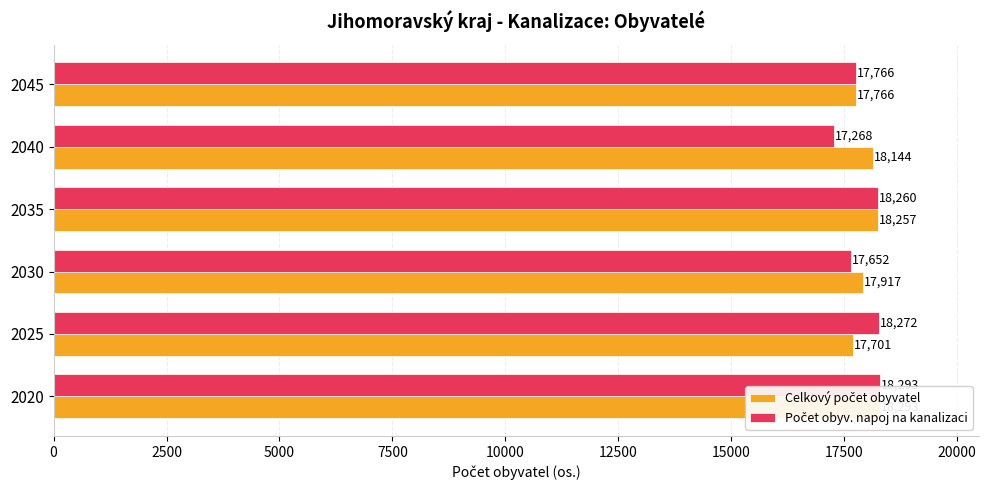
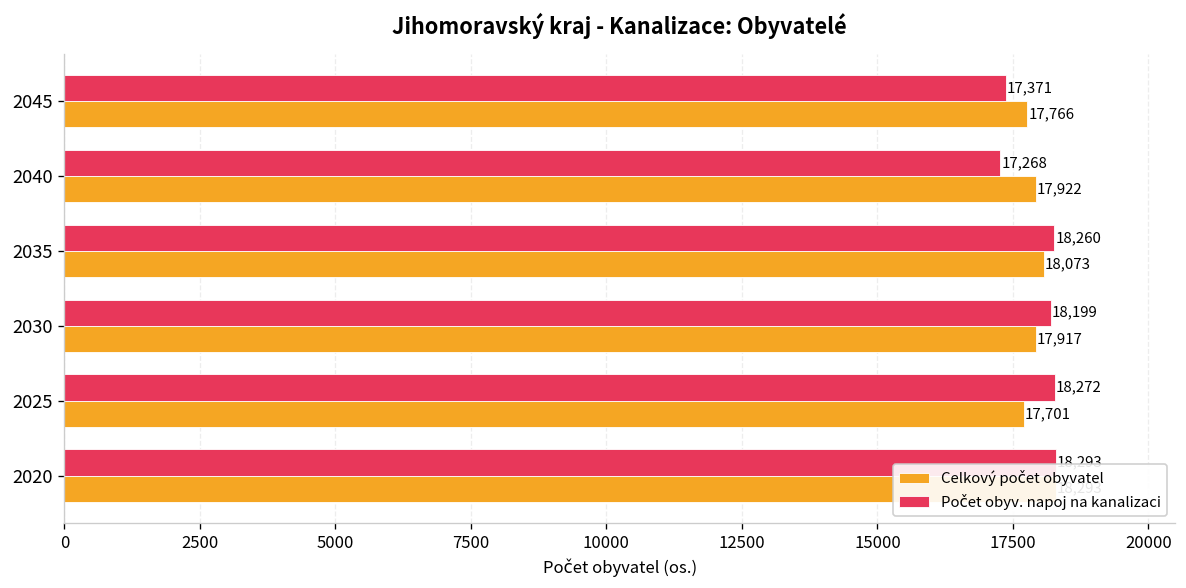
  {
    "Celkový počet obyvatel": {
      "2045": "17,766",
-     "2040": "18,144",
-     "2035": "18,257",
+     "2040": "17,922",
+     "2035": "18,073",
      "2030": "17,917",
      "2025": "17,701"
    },
    "Počet obyv. napoj na kanalizaci": {
-     "2045": "17,766",
+     "2045": "17,371",
      "2040": "17,268",
      "2035": "18,260",
-     "2030": "17,652",
+     "2030": "18,199",
      "2025": "18,272"
    }
  }
